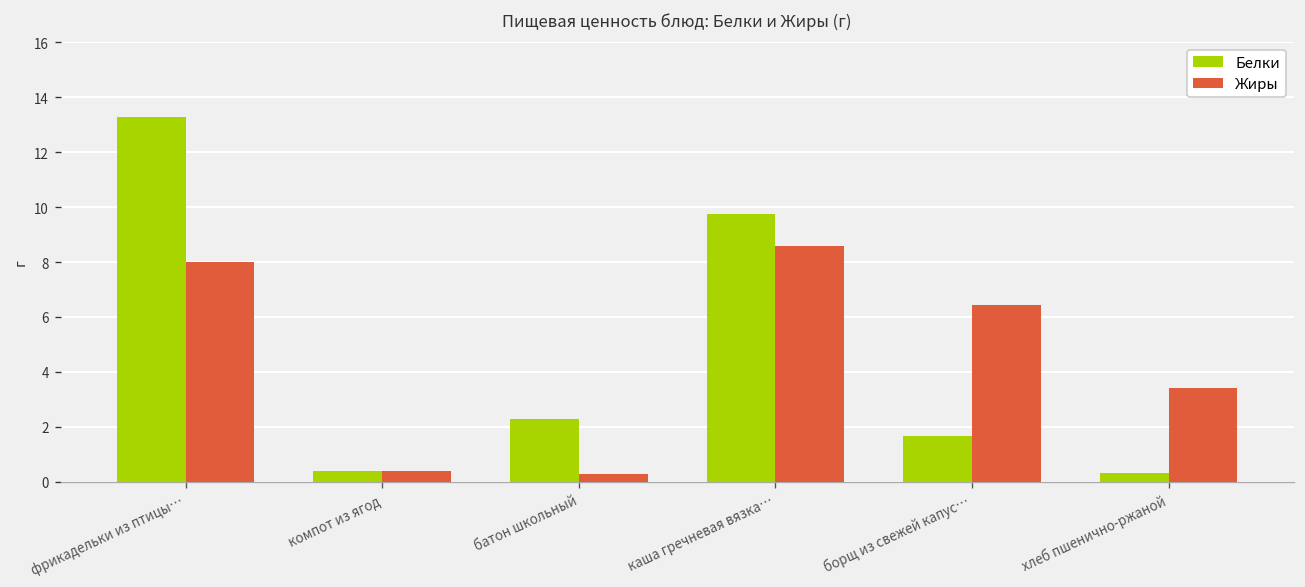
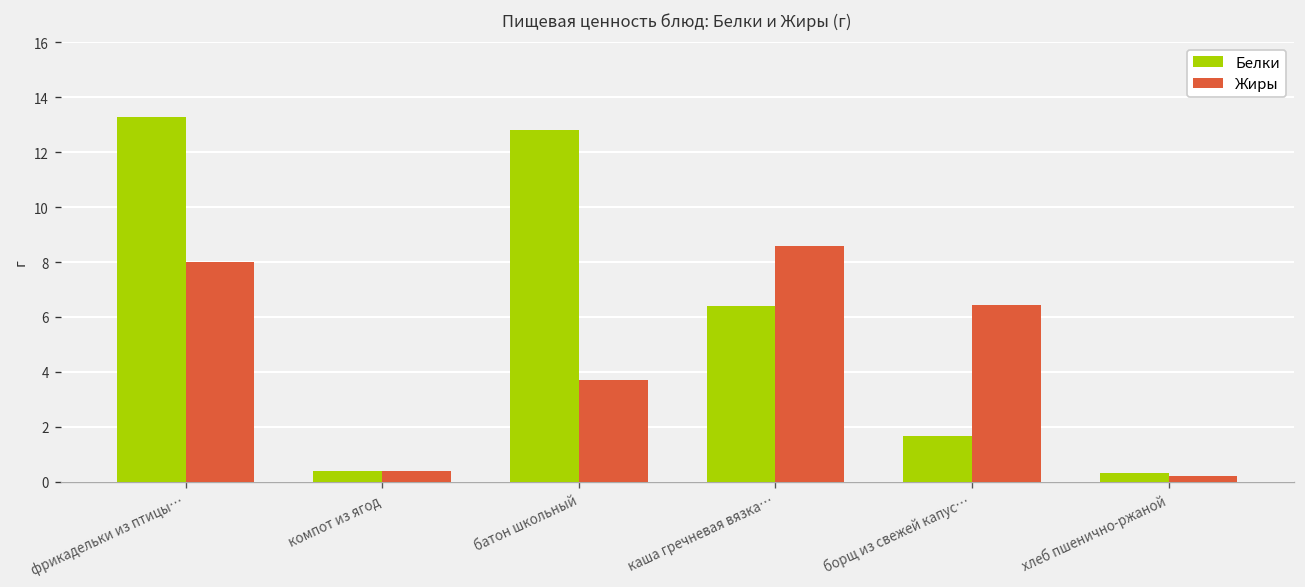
  {
    "Белки": {
      "фрикадельки из птицы…": 13.3,
      "компот из ягод": 0.4,
-     "батон школьный": 2.3,
-     "каша гречневая вязка…": 9.7,
+     "батон школьный": 12.8,
+     "каша гречневая вязка…": 6.4,
      "борщ из свежей капус…": 1.7,
      "хлеб пшенично-ржаной": 0.3
    },
    "Жиры": {
      "фрикадельки из птицы…": 8.0,
      "компот из ягод": 0.4,
-     "батон школьный": 0.3,
+     "батон школьный": 3.7,
      "каша гречневая вязка…": 8.6,
      "борщ из свежей капус…": 6.4,
-     "хлеб пшенично-ржаной": 3.4
+     "хлеб пшенично-ржаной": 0.2
    }
  }
